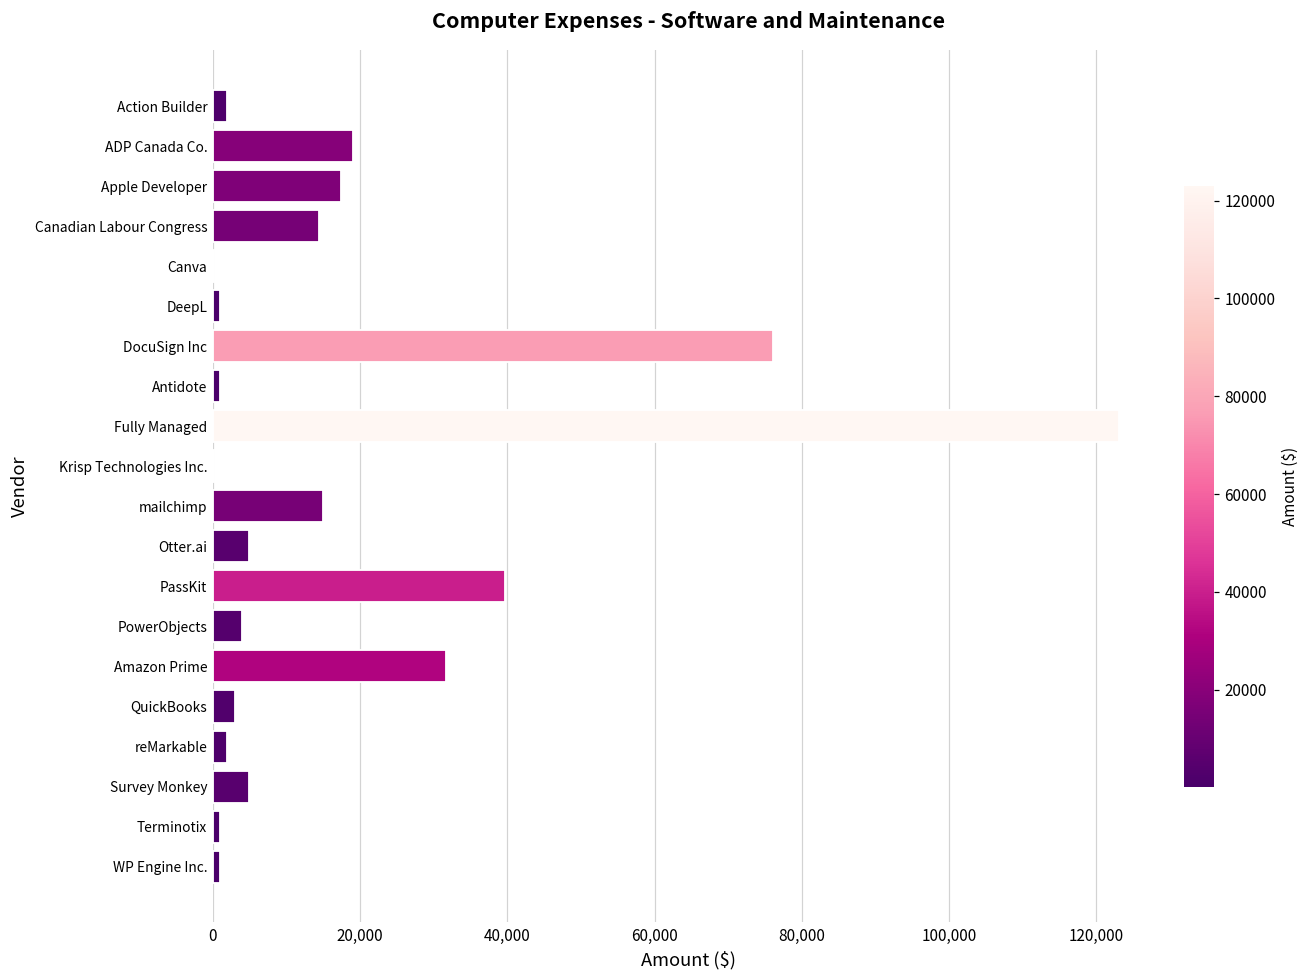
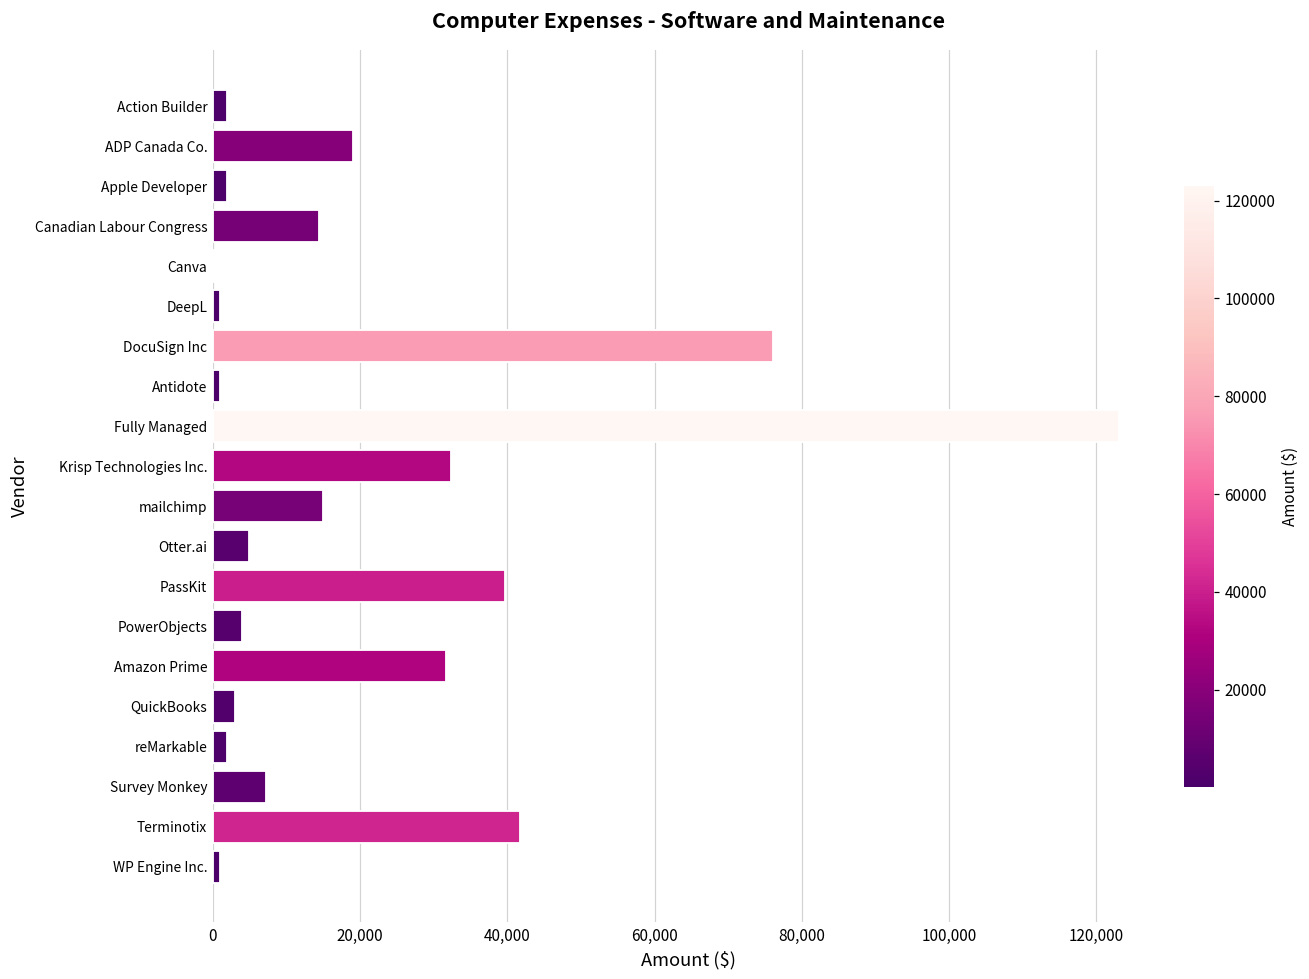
  {
    "Action Builder": "2,000",
    "ADP Canada Co.": "19,000",
-   "Apple Developer": "17,000",
+   "Apple Developer": "2,000",
    "Canadian Labour Congress": "14,000",
    "DeepL": "1,000",
    "DocuSign Inc": "76,000",
    "Antidote": "1,000",
    "Fully Managed": "123,000",
-   "Krisp Technologies Inc.": "0",
+   "Krisp Technologies Inc.": "32,000",
    "mailchimp": "15,000",
    "Otter.ai": "5,000",
    "PassKit": "40,000",
    "PowerObjects": "4,000",
    "Amazon Prime": "32,000",
    "QuickBooks": "3,000",
    "reMarkable": "2,000",
-   "Survey Monkey": "5,000",
-   "Terminotix": "1,000",
+   "Survey Monkey": "7,000",
+   "Terminotix": "42,000",
    "WP Engine Inc.": "1,000"
  }
